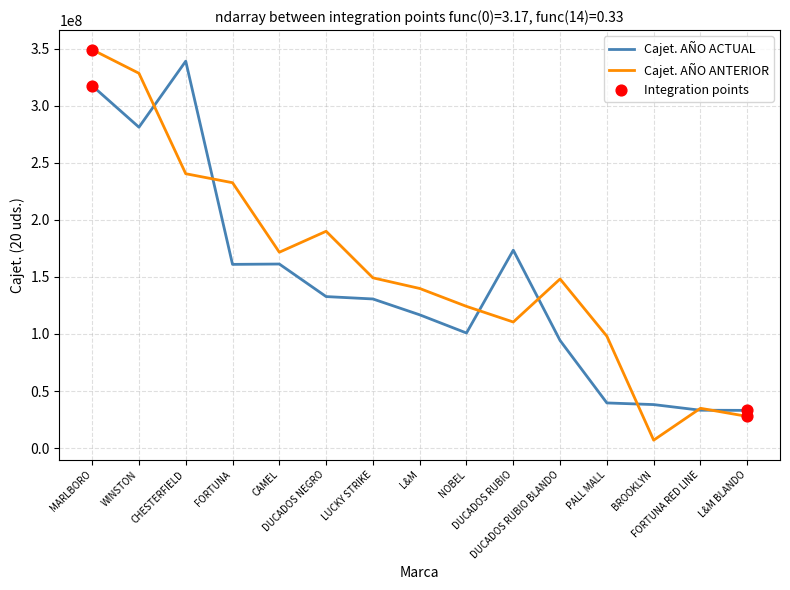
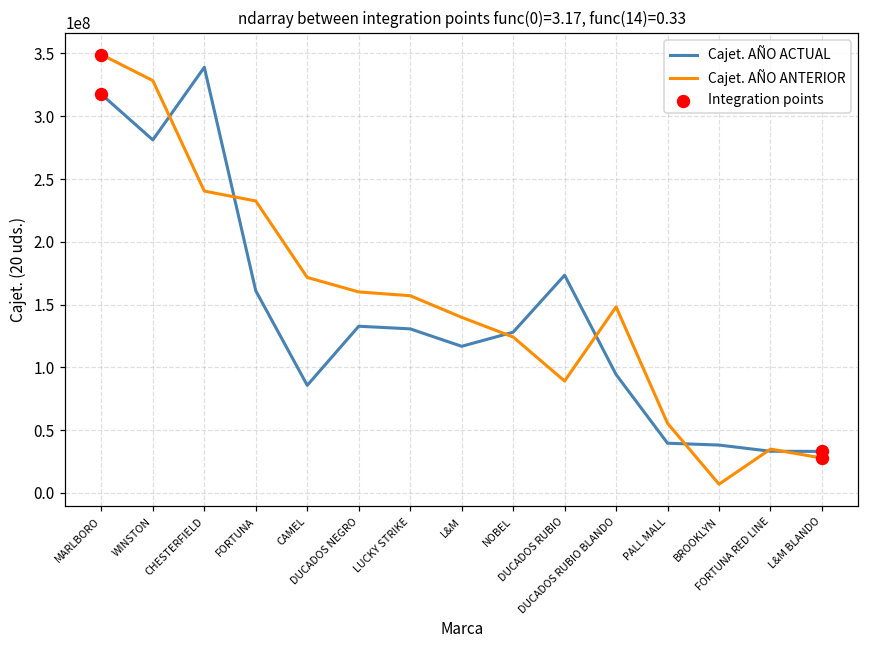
  {
    "Cajet. AÑO ACTUAL": {
      "WINSTON": 281000000,
      "CHESTERFIELD": 339000000,
      "FORTUNA": 161000000,
-     "CAMEL": 161000000,
+     "CAMEL": 86000000,
      "DUCADOS NEGRO": 133000000,
      "LUCKY STRIKE": 131000000,
      "L&M": 117000000,
-     "NOBEL": 101000000,
+     "NOBEL": 128000000,
      "DUCADOS RUBIO": 173000000,
      "DUCADOS RUBIO BLANDO": 94000000,
      "PALL MALL": 40000000,
      "BROOKLYN": 38000000
    },
    "Cajet. AÑO ANTERIOR": {
      "WINSTON": 328000000,
      "CHESTERFIELD": 240000000,
      "FORTUNA": 233000000,
      "CAMEL": 172000000,
-     "DUCADOS NEGRO": 190000000,
-     "LUCKY STRIKE": 149000000,
+     "DUCADOS NEGRO": 160000000,
+     "LUCKY STRIKE": 157000000,
      "L&M": 140000000,
      "NOBEL": 124000000,
-     "DUCADOS RUBIO": 110000000,
+     "DUCADOS RUBIO": 89000000,
      "DUCADOS RUBIO BLANDO": 148000000,
-     "PALL MALL": 98000000,
+     "PALL MALL": 55000000,
      "BROOKLYN": 7000000
    }
  }
